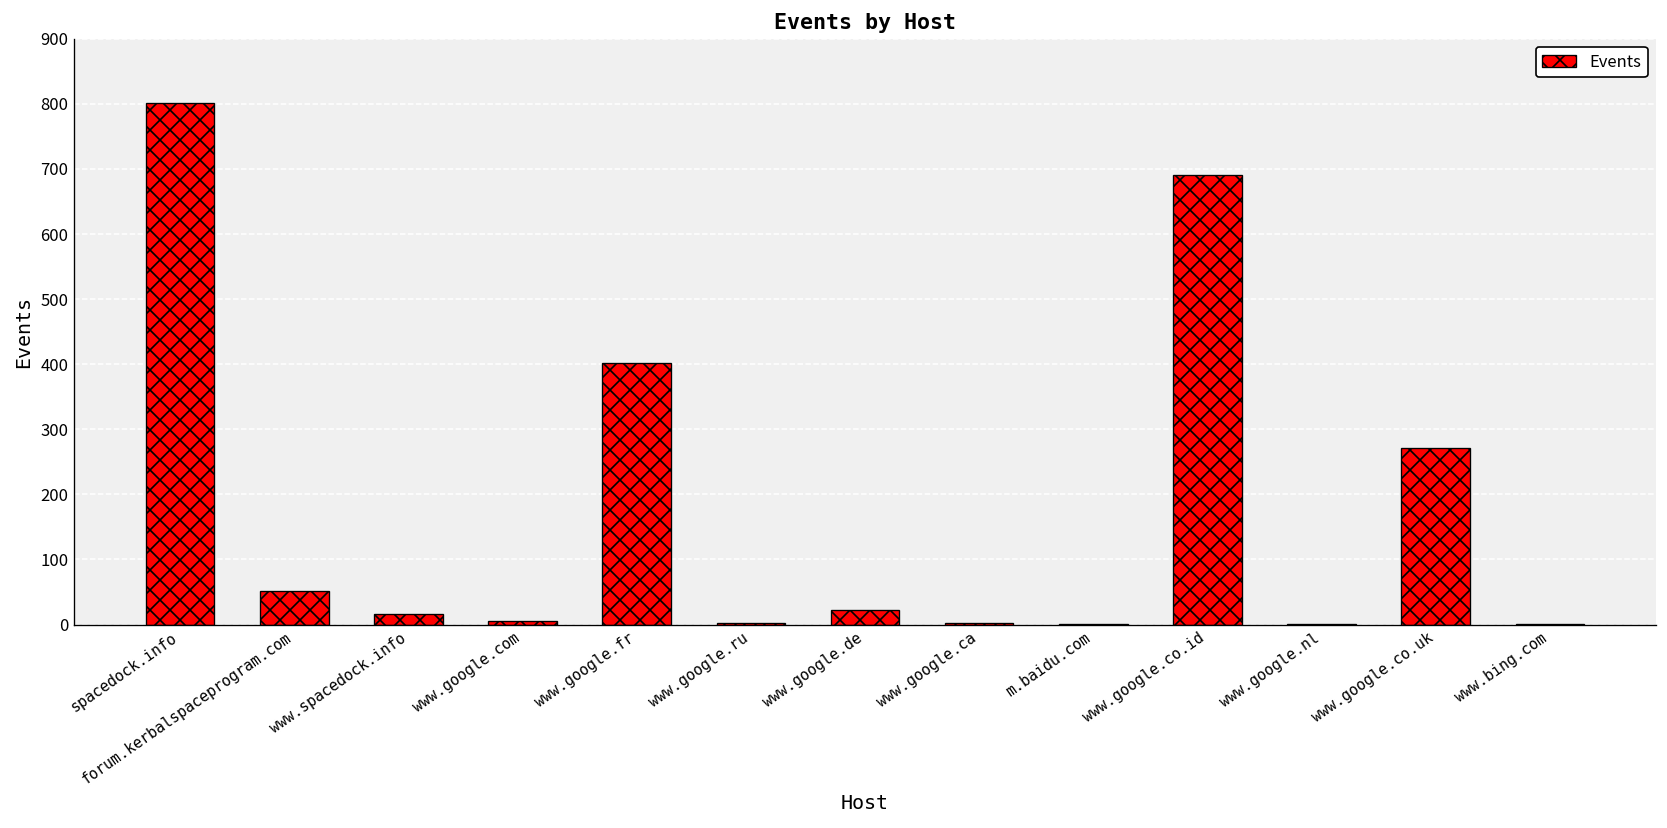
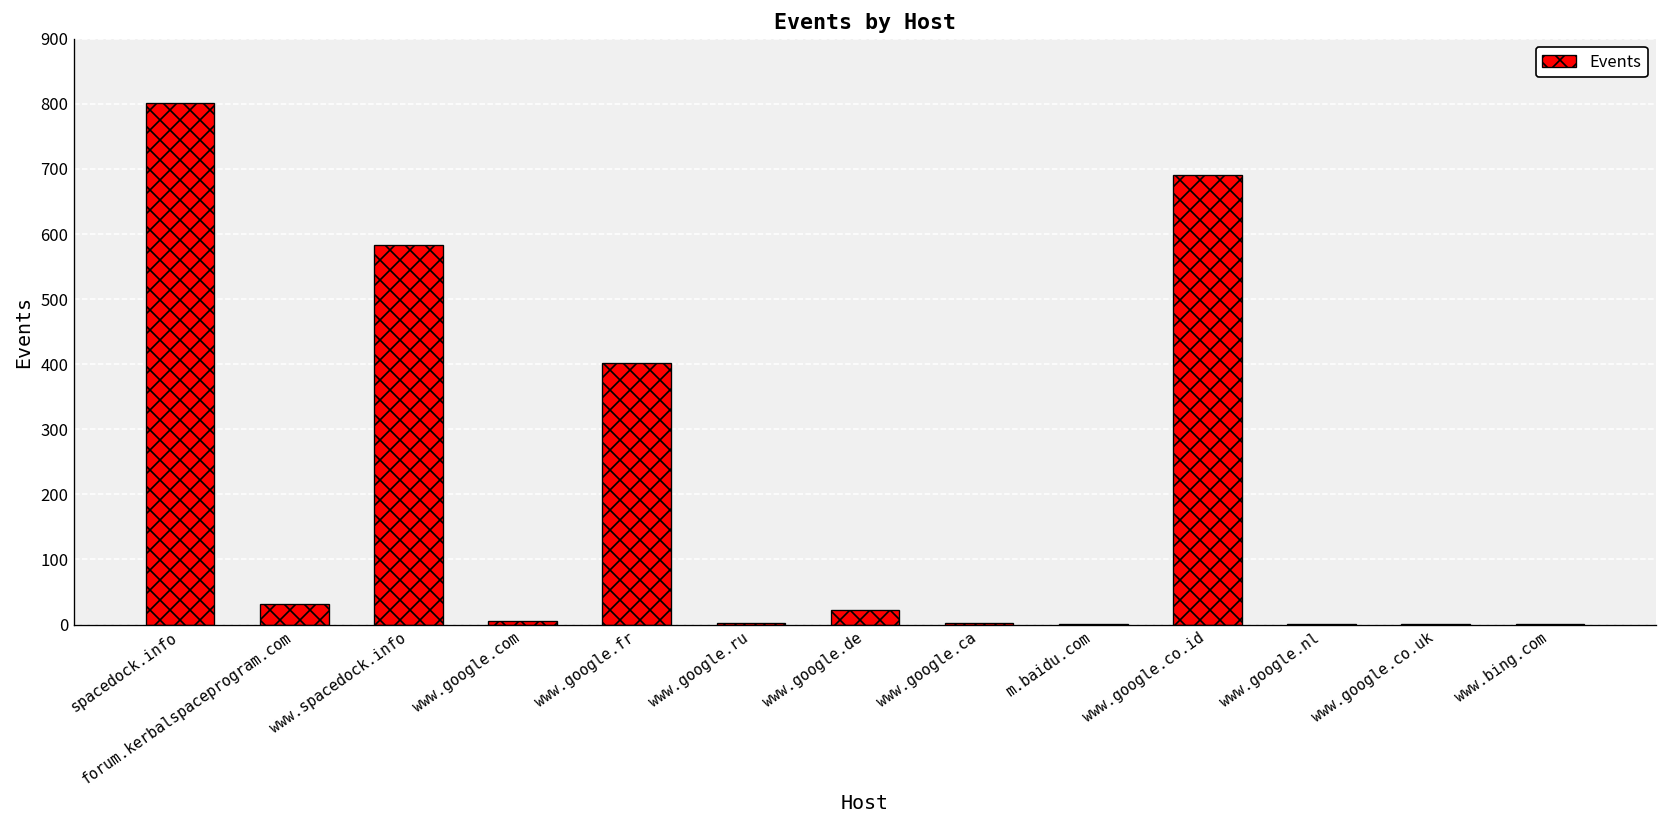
  {
    "spacedock.info": 800,
-   "forum.kerbalspaceprogram.com": 50,
-   "www.spacedock.info": 20,
+   "forum.kerbalspaceprogram.com": 30,
+   "www.spacedock.info": 580,
    "www.google.com": 10,
    "www.google.fr": 400,
    "www.google.de": 20,
    "www.google.co.id": 690,
-   "www.google.co.uk": 270
+   "www.google.co.uk": 0
  }
